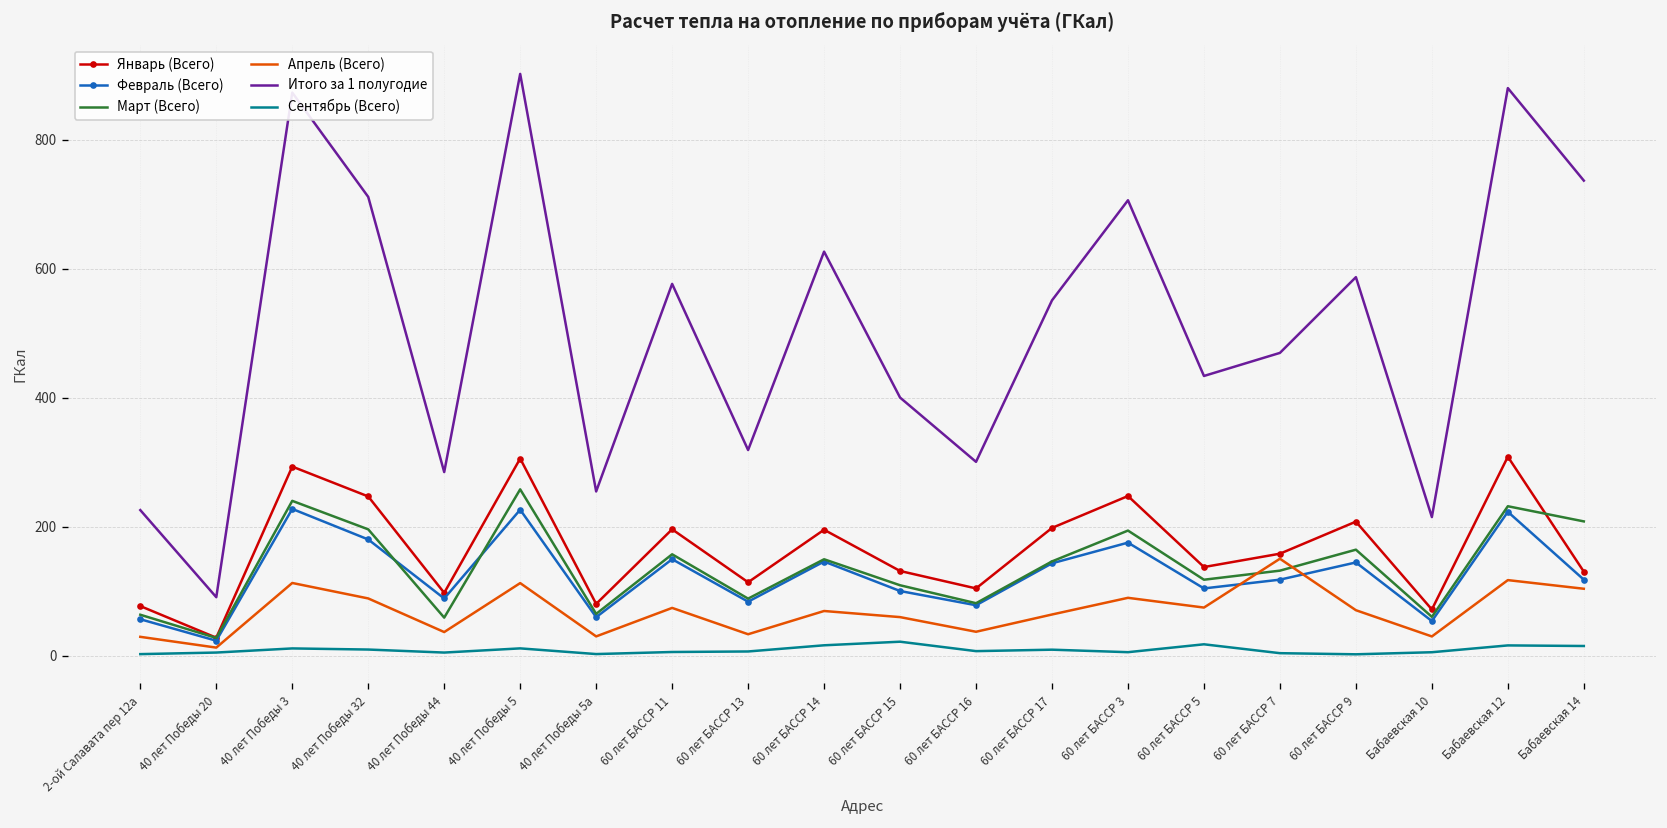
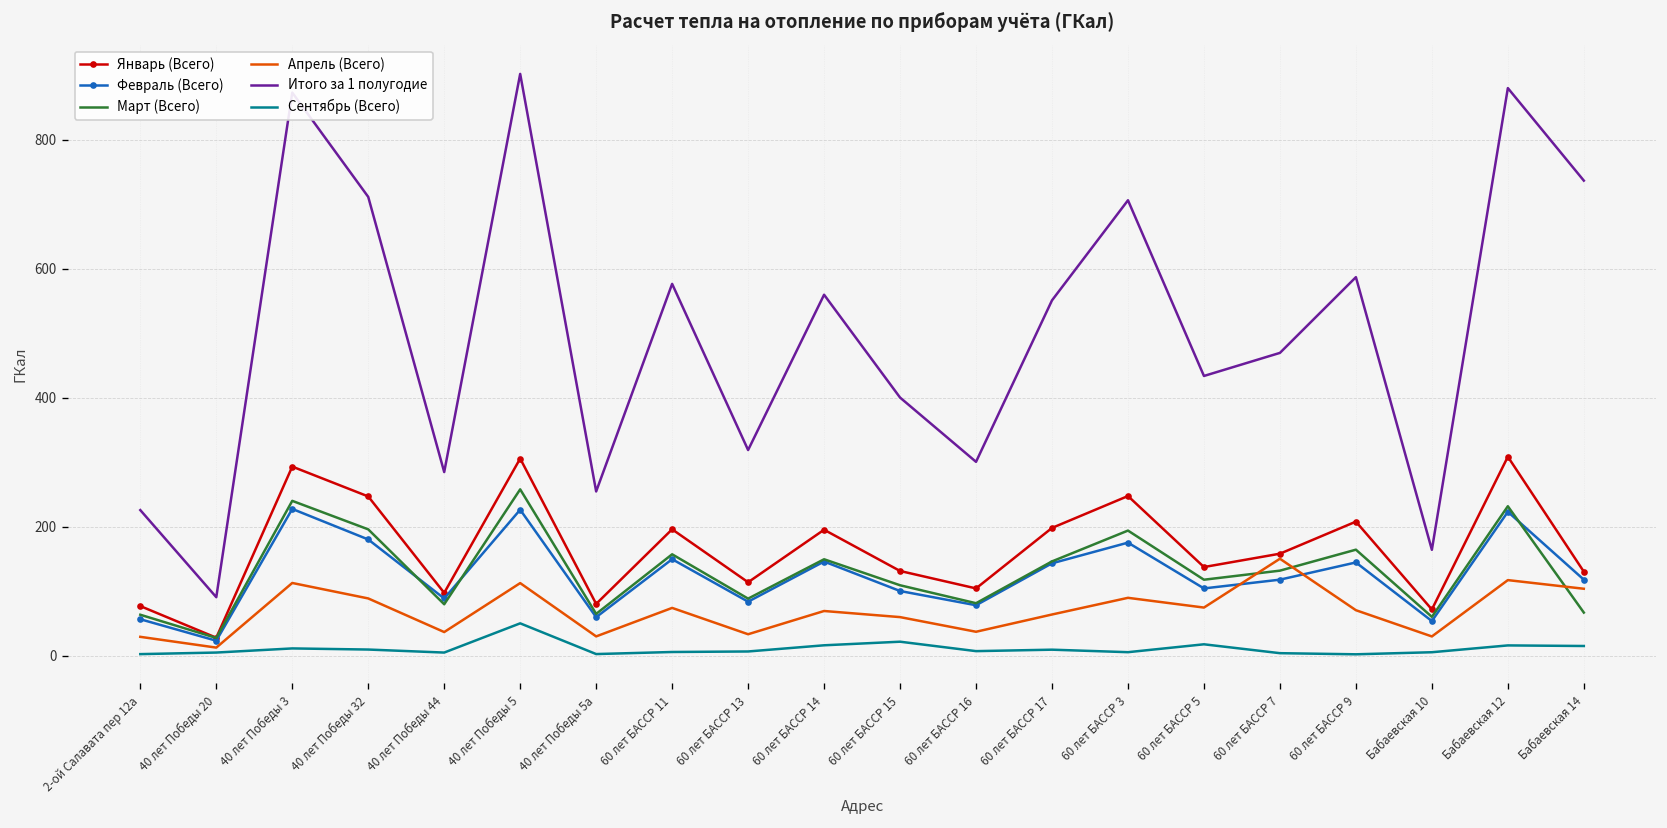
  {
    "Январь (Всего)": {
      "2-ой Салавата пер 12а": 80,
      "40 лет Победы 3": 290,
      "40 лет Победы 32": 250,
      "40 лет Победы 44": 100,
      "40 лет Победы 5": 310,
      "40 лет Победы 5а": 80,
      "60 лет БАССР 11": 200,
      "60 лет БАССР 13": 110,
      "60 лет БАССР 14": 200,
      "60 лет БАССР 15": 130,
      "60 лет БАССР 16": 100,
      "60 лет БАССР 17": 200,
      "60 лет БАССР 3": 250,
      "60 лет БАССР 5": 140,
      "60 лет БАССР 7": 160,
      "60 лет БАССР 9": 210,
      "Бабаевская 10": 70,
      "Бабаевская 12": 310,
      "Бабаевская 14": 130
    },
    "Февраль (Всего)": {
      "2-ой Салавата пер 12а": 60,
      "40 лет Победы 3": 230,
      "40 лет Победы 32": 180,
      "40 лет Победы 44": 90,
      "40 лет Победы 5": 230,
      "40 лет Победы 5а": 60,
      "60 лет БАССР 11": 150,
      "60 лет БАССР 15": 100,
      "60 лет БАССР 3": 180,
      "60 лет БАССР 5": 100,
      "60 лет БАССР 7": 120,
      "60 лет БАССР 9": 140,
      "Бабаевская 10": 50,
      "Бабаевская 12": 220,
      "Бабаевская 14": 120
    },
    "Март (Всего)": {
      "2-ой Салавата пер 12а": 60,
      "40 лет Победы 3": 240,
      "40 лет Победы 32": 200,
-     "40 лет Победы 44": 60,
+     "40 лет Победы 44": 80,
      "40 лет Победы 5": 260,
      "40 лет Победы 5а": 60,
      "60 лет БАССР 11": 160,
      "60 лет БАССР 15": 110,
      "60 лет БАССР 3": 190,
      "60 лет БАССР 5": 120,
      "60 лет БАССР 7": 130,
      "60 лет БАССР 9": 160,
      "Бабаевская 10": 60,
      "Бабаевская 12": 230,
-     "Бабаевская 14": 210
+     "Бабаевская 14": 70
    },
    "Апрель (Всего)": {
      "2-ой Салавата пер 12а": 30,
      "40 лет Победы 20": 10,
      "40 лет Победы 3": 110,
      "40 лет Победы 32": 90,
      "40 лет Победы 44": 40,
      "40 лет Победы 5": 110,
      "40 лет Победы 5а": 30,
      "60 лет БАССР 11": 70,
      "60 лет БАССР 13": 30,
      "60 лет БАССР 14": 70,
      "60 лет БАССР 15": 60,
      "60 лет БАССР 16": 40,
      "60 лет БАССР 17": 60,
      "60 лет БАССР 3": 90,
      "60 лет БАССР 5": 70,
      "60 лет БАССР 7": 150,
      "60 лет БАССР 9": 70,
      "Бабаевская 10": 30,
      "Бабаевская 12": 120,
      "Бабаевская 14": 100
    },
    "Итого за 1 полугодие": {
      "2-ой Салавата пер 12а": 230,
      "40 лет Победы 20": 90,
      "40 лет Победы 32": 710,
      "40 лет Победы 44": 280,
      "40 лет Победы 5": 900,
      "40 лет Победы 5а": 250,
      "60 лет БАССР 11": 580,
      "60 лет БАССР 13": 320,
-     "60 лет БАССР 14": 630,
+     "60 лет БАССР 14": 560,
      "60 лет БАССР 15": 400,
      "60 лет БАССР 16": 300,
      "60 лет БАССР 17": 550,
      "60 лет БАССР 3": 710,
      "60 лет БАССР 5": 430,
      "60 лет БАССР 7": 470,
      "60 лет БАССР 9": 590,
-     "Бабаевская 10": 210,
+     "Бабаевская 10": 160,
      "Бабаевская 12": 880,
      "Бабаевская 14": 740
    },
    "Сентябрь (Всего)": {
      "2-ой Салавата пер 12а": 0,
      "40 лет Победы 20": 0,
      "40 лет Победы 3": 10,
      "40 лет Победы 32": 10,
      "40 лет Победы 44": 0,
-     "40 лет Победы 5": 10,
+     "40 лет Победы 5": 50,
      "40 лет Победы 5а": 0,
      "60 лет БАССР 11": 10,
      "60 лет БАССР 13": 10,
      "60 лет БАССР 14": 20,
      "60 лет БАССР 15": 20,
      "60 лет БАССР 16": 10,
      "60 лет БАССР 17": 10,
      "60 лет БАССР 3": 10,
      "60 лет БАССР 5": 20,
      "60 лет БАССР 7": 0,
      "60 лет БАССР 9": 0,
      "Бабаевская 10": 10,
      "Бабаевская 12": 20,
      "Бабаевская 14": 10
    }
  }
